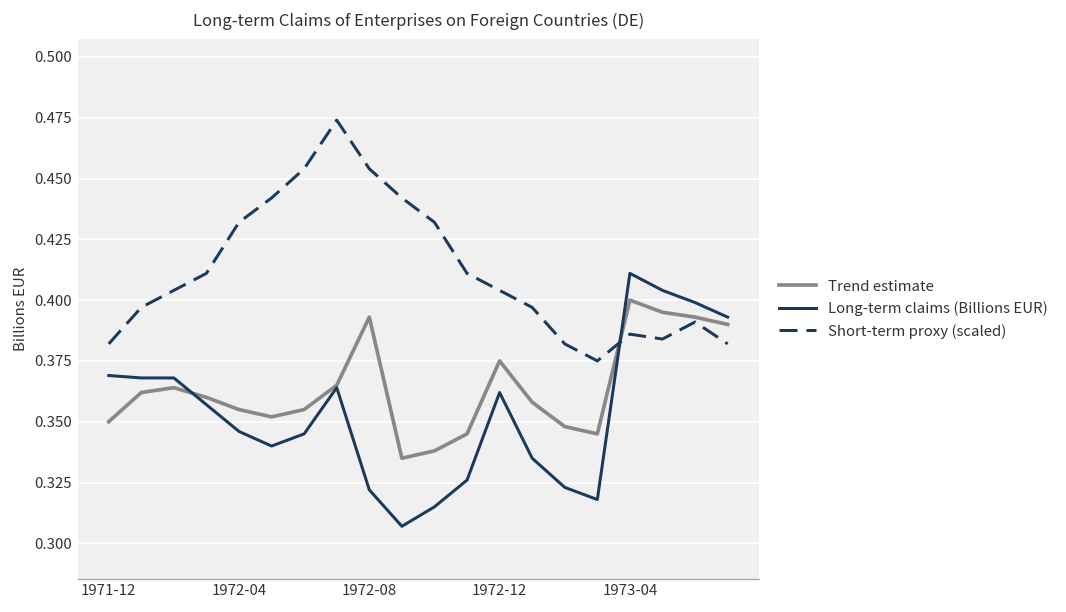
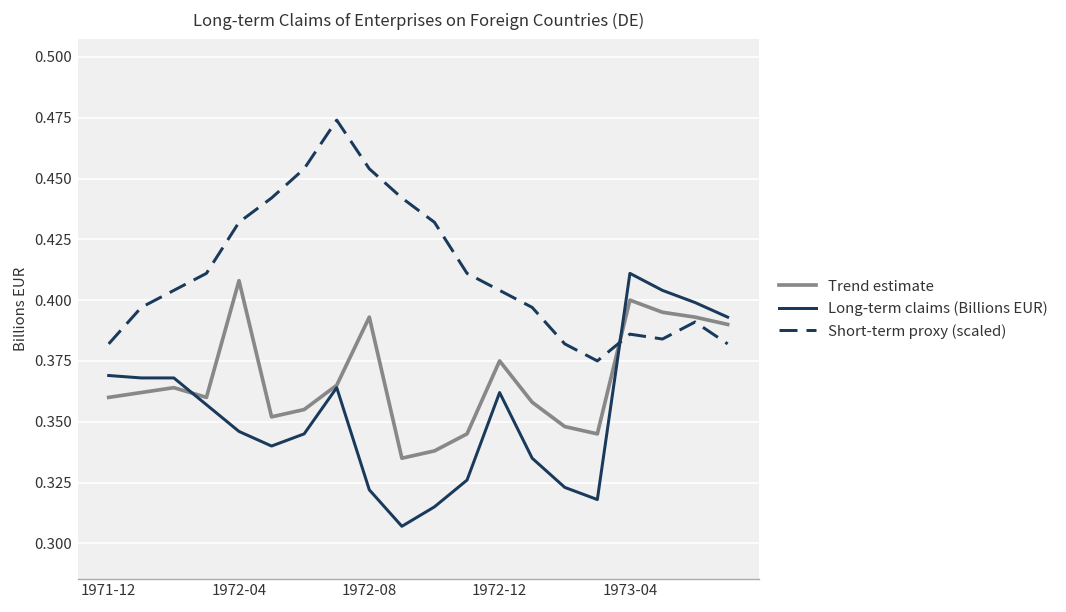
  {
    "Trend estimate": {
-     "1971-12": 0.35,
-     "1972-04": 0.355,
+     "1971-12": 0.36,
+     "1972-04": 0.408,
      "1972-08": 0.393,
      "1972-12": 0.375,
      "1973-04": 0.400
    }
  }
